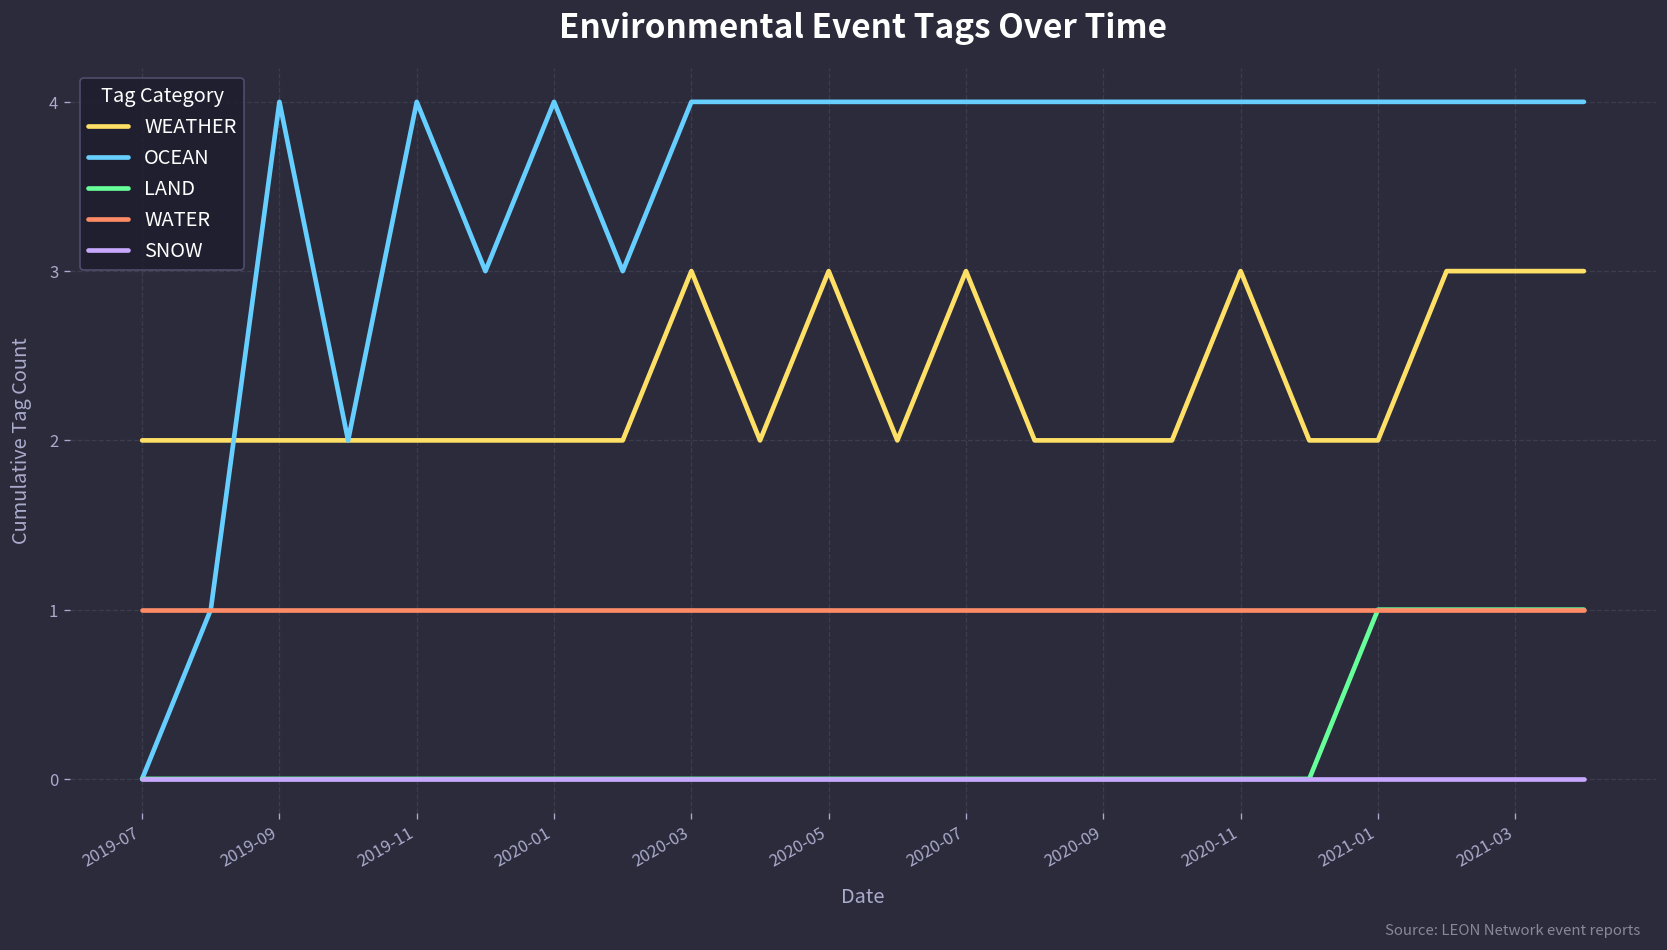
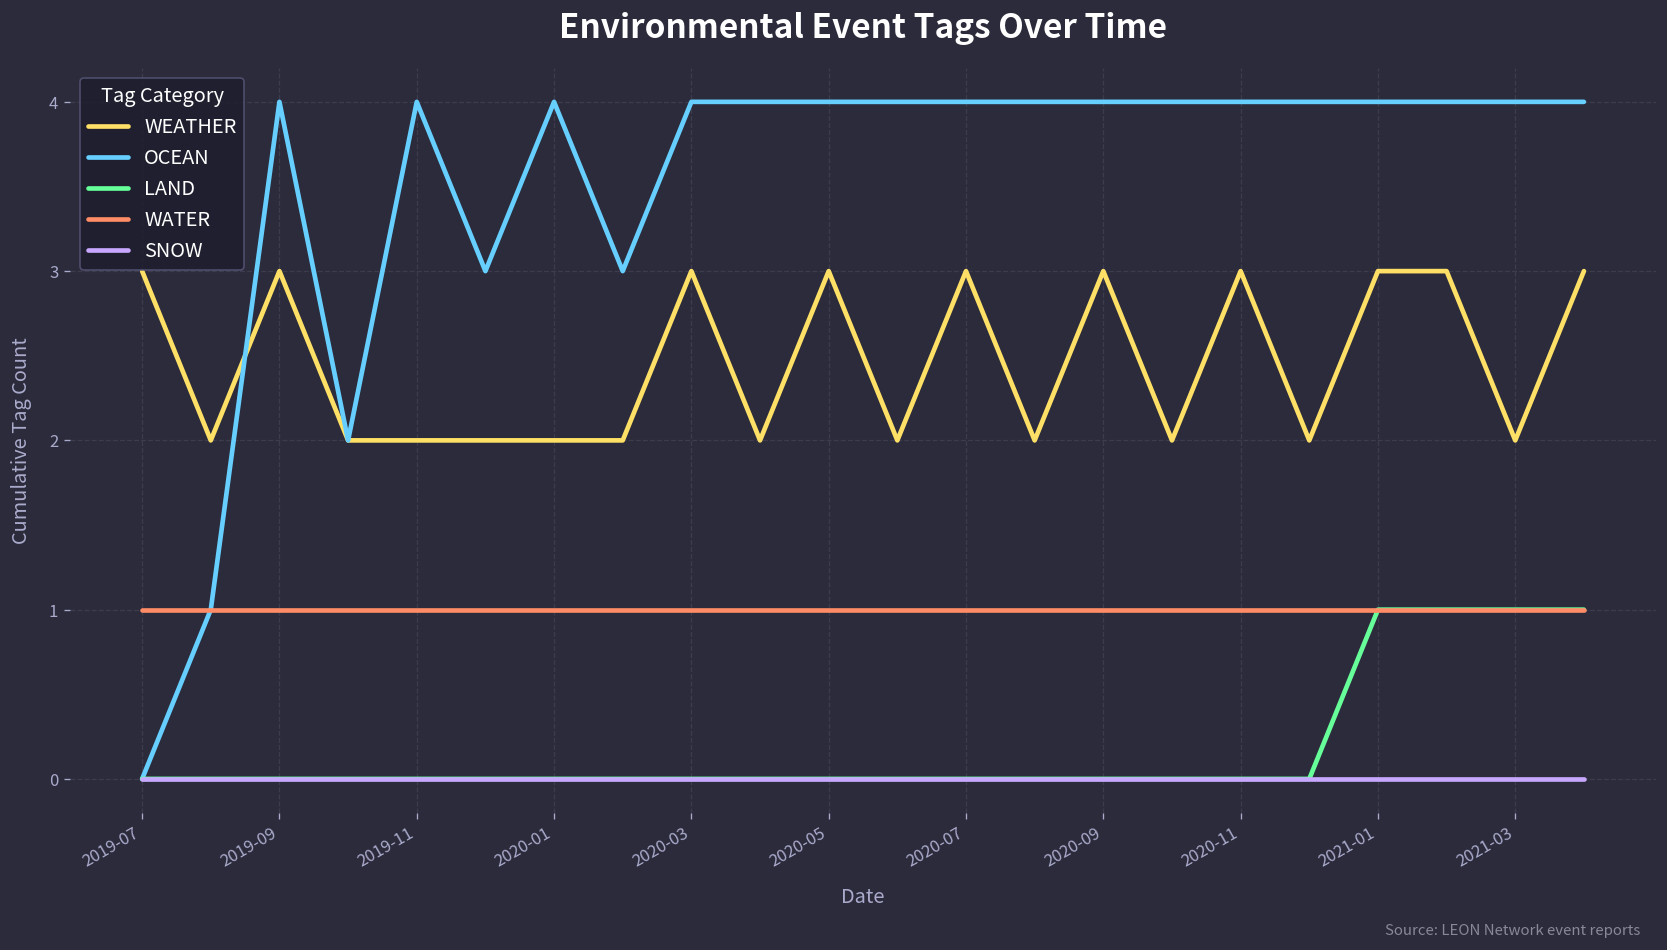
  {
    "WEATHER": {
-     "2019-07": 2,
-     "2019-09": 2,
+     "2019-07": 3,
+     "2019-09": 3,
      "2019-11": 2,
      "2020-01": 2,
      "2020-03": 3,
      "2020-05": 3,
      "2020-07": 3,
-     "2020-09": 2,
+     "2020-09": 3,
      "2020-11": 3,
-     "2021-01": 2,
-     "2021-03": 3
+     "2021-01": 3,
+     "2021-03": 2
    },
    "OCEAN": {
      "2019-09": 4,
      "2019-11": 4,
      "2020-01": 4,
      "2020-03": 4,
      "2020-05": 4,
      "2020-07": 4,
      "2020-09": 4,
      "2020-11": 4,
      "2021-01": 4,
      "2021-03": 4
    },
    "WATER": {
      "2019-07": 1,
      "2019-09": 1,
      "2019-11": 1,
      "2020-01": 1,
      "2020-03": 1,
      "2020-05": 1,
      "2020-07": 1,
      "2020-09": 1,
      "2020-11": 1
    },
    "SNOW": {
      "2021-01": 0,
      "2021-03": 0
    }
  }
